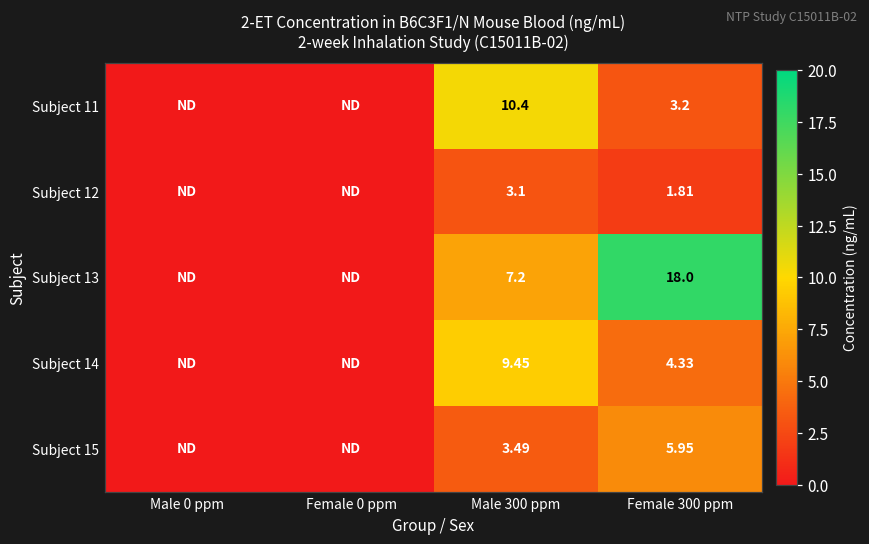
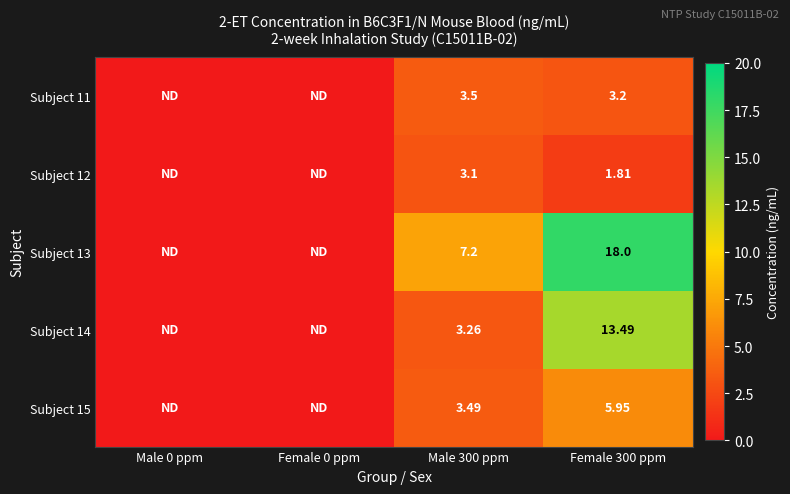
  {
    "Subject 11": {
-     "Male 300 ppm": 10.4,
+     "Male 300 ppm": 3.5,
      "Female 300 ppm": 3.2
    },
    "Subject 12": {
      "Male 300 ppm": 3.1,
      "Female 300 ppm": 1.81
    },
    "Subject 13": {
      "Male 300 ppm": 7.2,
      "Female 300 ppm": 18.0
    },
    "Subject 14": {
-     "Male 300 ppm": 9.45,
-     "Female 300 ppm": 4.33
+     "Male 300 ppm": 3.26,
+     "Female 300 ppm": 13.49
    },
    "Subject 15": {
      "Male 300 ppm": 3.49,
      "Female 300 ppm": 5.95
    }
  }
